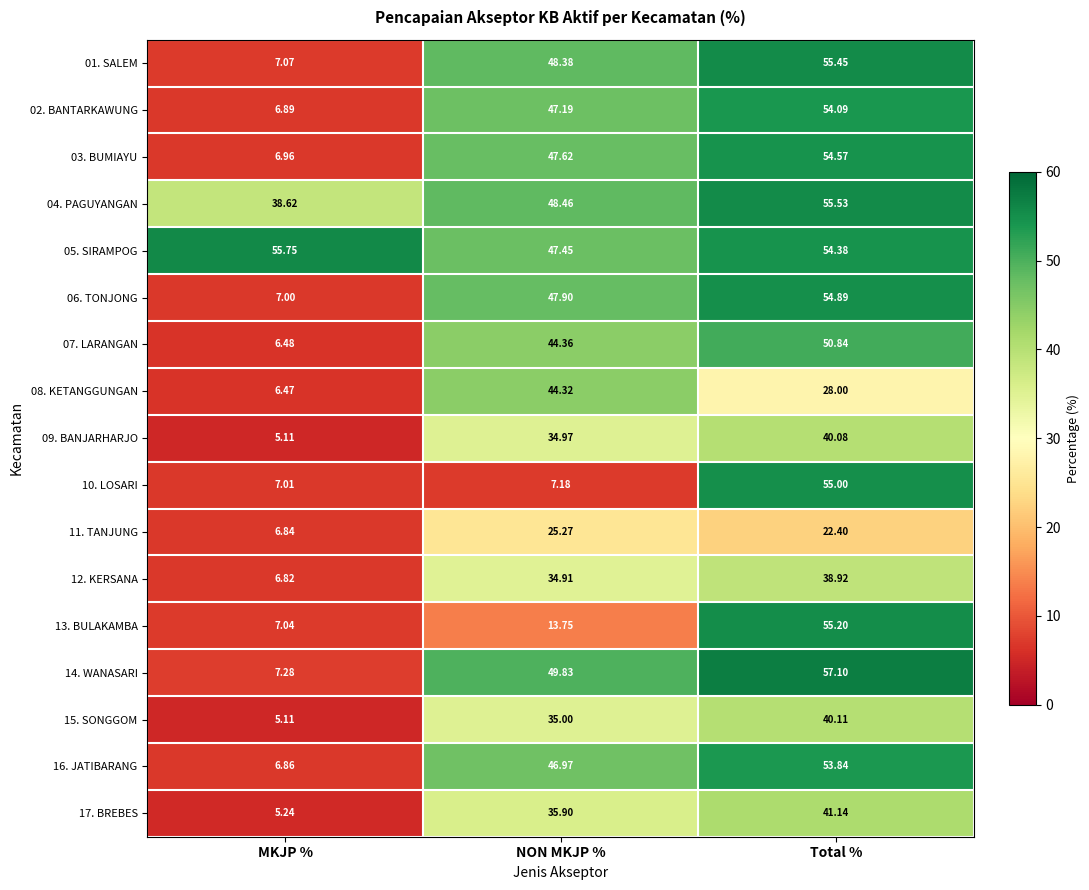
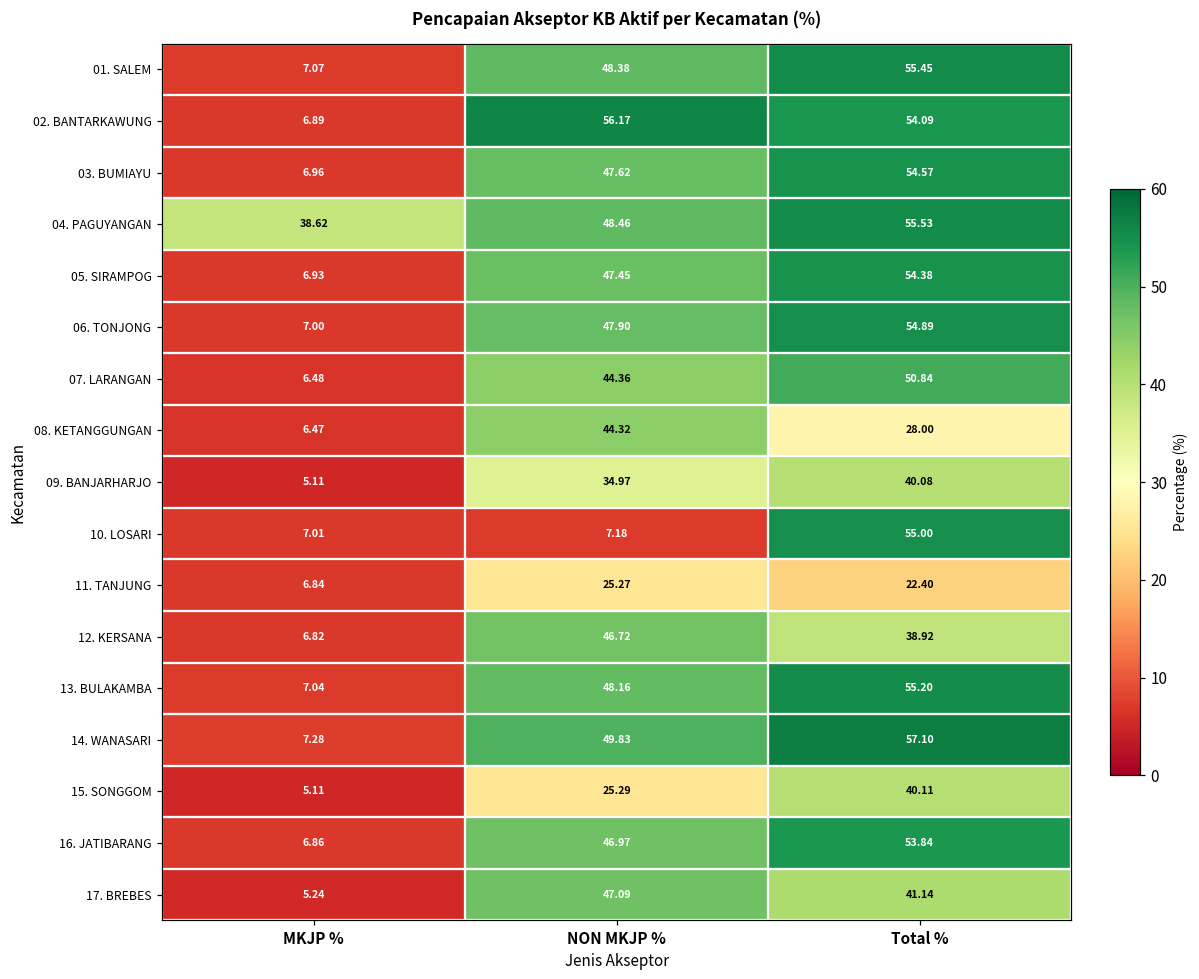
  {
    "01. SALEM": {
      "MKJP %": 7.07,
      "NON MKJP %": 48.38,
      "Total %": 55.45
    },
    "02. BANTARKAWUNG": {
      "MKJP %": 6.89,
-     "NON MKJP %": 47.19,
+     "NON MKJP %": 56.17,
      "Total %": 54.09
    },
    "03. BUMIAYU": {
      "MKJP %": 6.96,
      "NON MKJP %": 47.62,
      "Total %": 54.57
    },
    "04. PAGUYANGAN": {
      "MKJP %": 38.62,
      "NON MKJP %": 48.46,
      "Total %": 55.53
    },
    "05. SIRAMPOG": {
-     "MKJP %": 55.75,
+     "MKJP %": 6.93,
      "NON MKJP %": 47.45,
      "Total %": 54.38
    },
    "06. TONJONG": {
      "MKJP %": 7.00,
      "NON MKJP %": 47.90,
      "Total %": 54.89
    },
    "07. LARANGAN": {
      "MKJP %": 6.48,
      "NON MKJP %": 44.36,
      "Total %": 50.84
    },
    "08. KETANGGUNGAN": {
      "MKJP %": 6.47,
      "NON MKJP %": 44.32,
      "Total %": 28.00
    },
    "09. BANJARHARJO": {
      "MKJP %": 5.11,
      "NON MKJP %": 34.97,
      "Total %": 40.08
    },
    "10. LOSARI": {
      "MKJP %": 7.01,
      "NON MKJP %": 7.18,
      "Total %": 55.00
    },
    "11. TANJUNG": {
      "MKJP %": 6.84,
      "NON MKJP %": 25.27,
      "Total %": 22.40
    },
    "12. KERSANA": {
      "MKJP %": 6.82,
-     "NON MKJP %": 34.91,
+     "NON MKJP %": 46.72,
      "Total %": 38.92
    },
    "13. BULAKAMBA": {
      "MKJP %": 7.04,
-     "NON MKJP %": 13.75,
+     "NON MKJP %": 48.16,
      "Total %": 55.20
    },
    "14. WANASARI": {
      "MKJP %": 7.28,
      "NON MKJP %": 49.83,
      "Total %": 57.10
    },
    "15. SONGGOM": {
      "MKJP %": 5.11,
-     "NON MKJP %": 35.00,
+     "NON MKJP %": 25.29,
      "Total %": 40.11
    },
    "16. JATIBARANG": {
      "MKJP %": 6.86,
      "NON MKJP %": 46.97,
      "Total %": 53.84
    },
    "17. BREBES": {
      "MKJP %": 5.24,
-     "NON MKJP %": 35.90,
+     "NON MKJP %": 47.09,
      "Total %": 41.14
    }
  }
